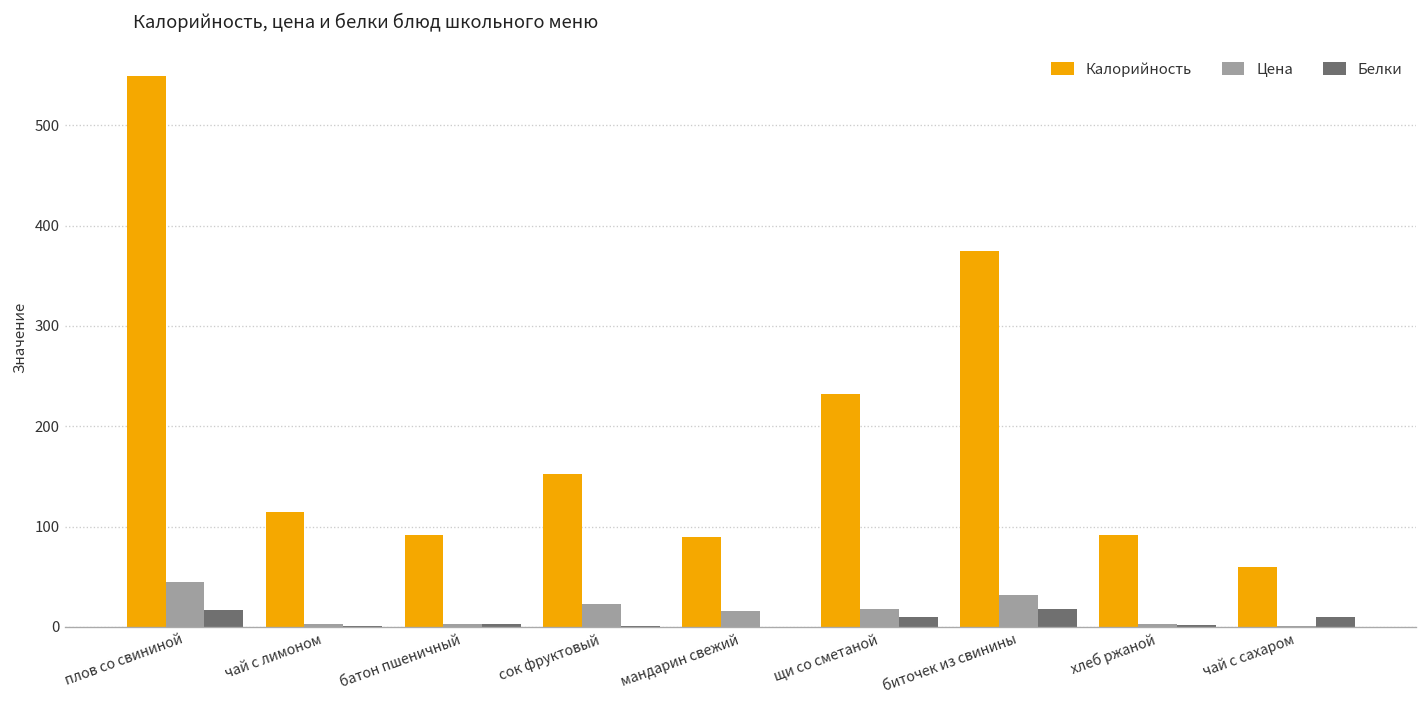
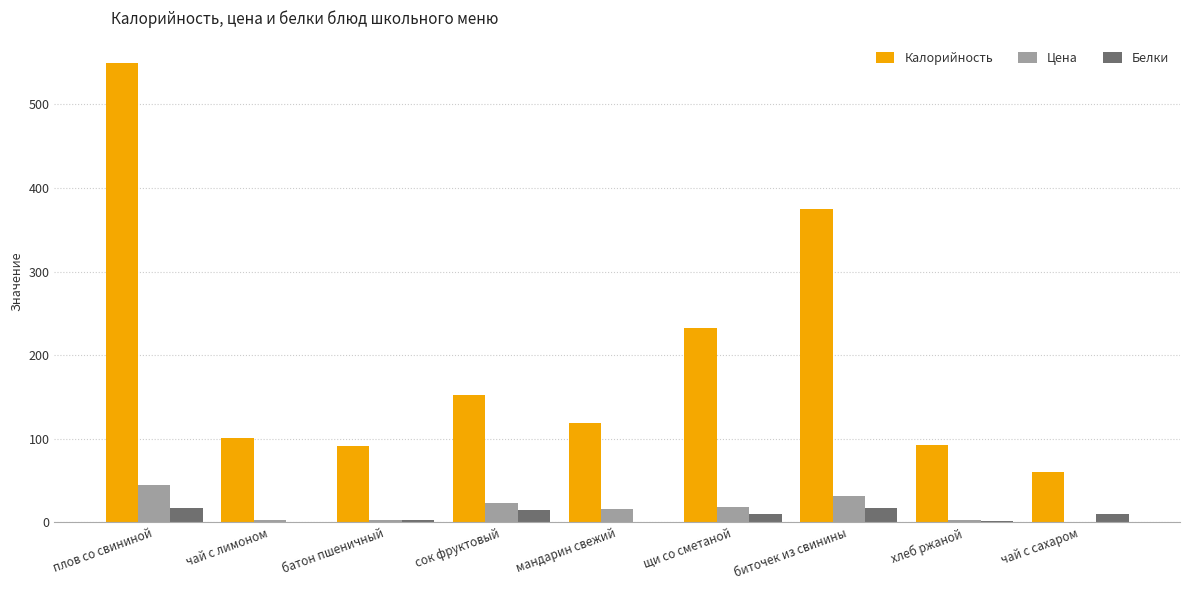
  {
    "Калорийность": {
      "плов со свининой": 550,
-     "чай с лимоном": 110,
+     "чай с лимоном": 100,
      "батон пшеничный": 90,
      "сок фруктовый": 150,
-     "мандарин свежий": 90,
+     "мандарин свежий": 120,
      "щи со сметаной": 230,
      "биточек из свинины": 370,
      "хлеб ржаной": 90,
      "чай с сахаром": 60
    },
    "Цена": {
      "плов со свининой": 50,
      "чай с лимоном": 0,
      "батон пшеничный": 0,
      "сок фруктовый": 20,
      "мандарин свежий": 20,
      "щи со сметаной": 20,
      "биточек из свинины": 30,
      "хлеб ржаной": 0
    },
    "Белки": {
      "плов со свининой": 20,
-     "сок фруктовый": 0,
+     "сок фруктовый": 10,
      "мандарин свежий": 0,
      "щи со сметаной": 10,
      "биточек из свинины": 20,
      "чай с сахаром": 10
    }
  }
